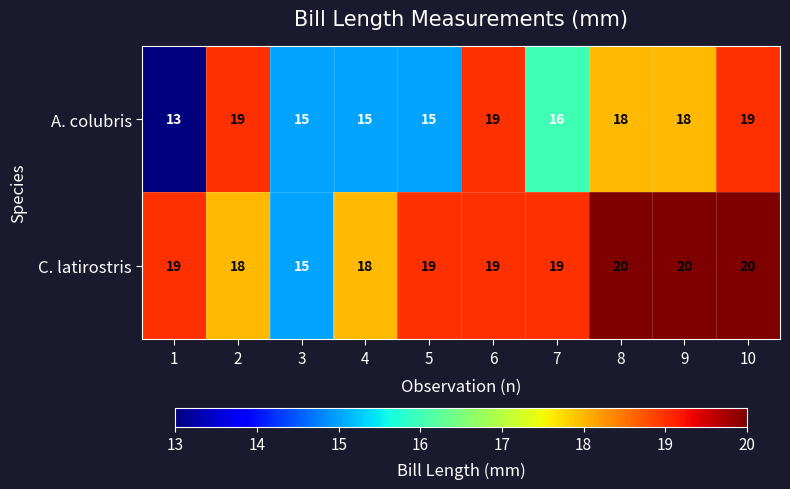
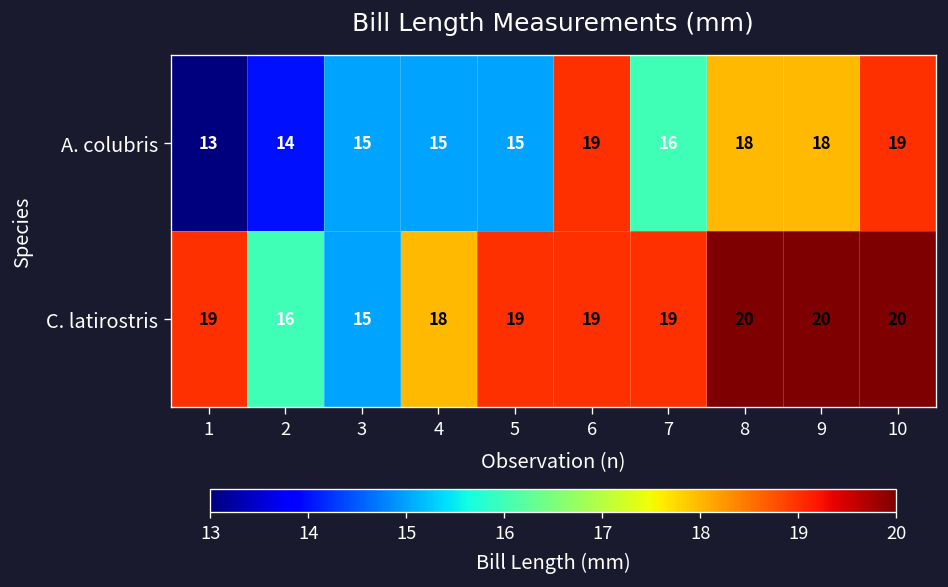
  {
    "A. colubris": {
      "1": 13,
-     "2": 19,
+     "2": 14,
      "3": 15,
      "4": 15,
      "5": 15,
      "6": 19,
      "7": 16,
      "8": 18,
      "9": 18,
      "10": 19
    },
    "C. latirostris": {
      "1": 19,
-     "2": 18,
+     "2": 16,
      "3": 15,
      "4": 18,
      "5": 19,
      "6": 19,
      "7": 19,
      "8": 20,
      "9": 20,
      "10": 20
    }
  }
